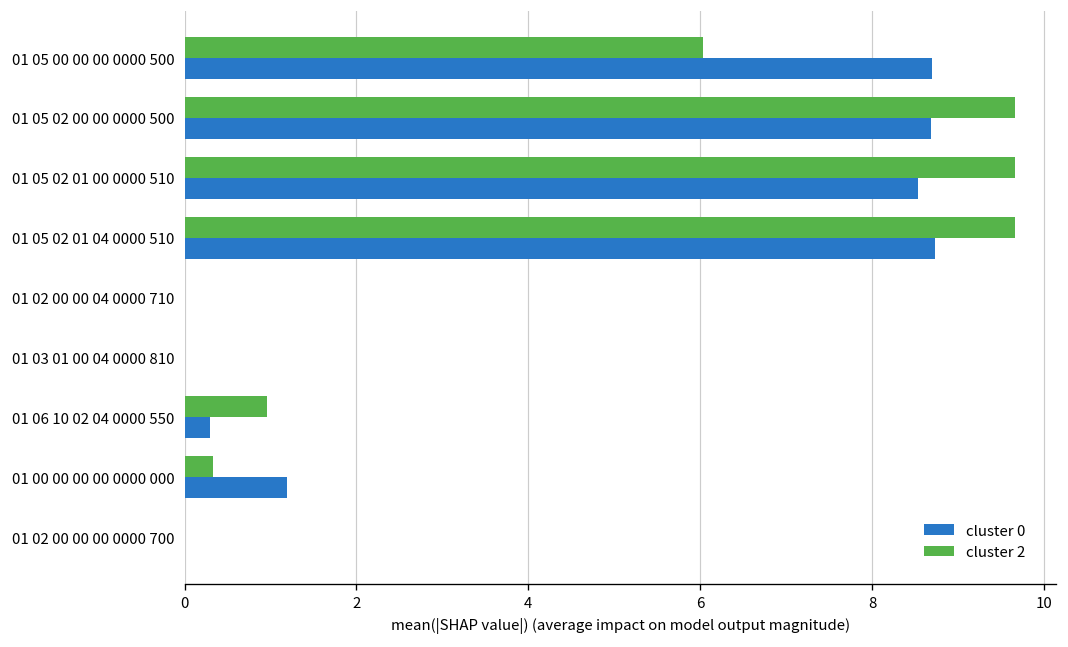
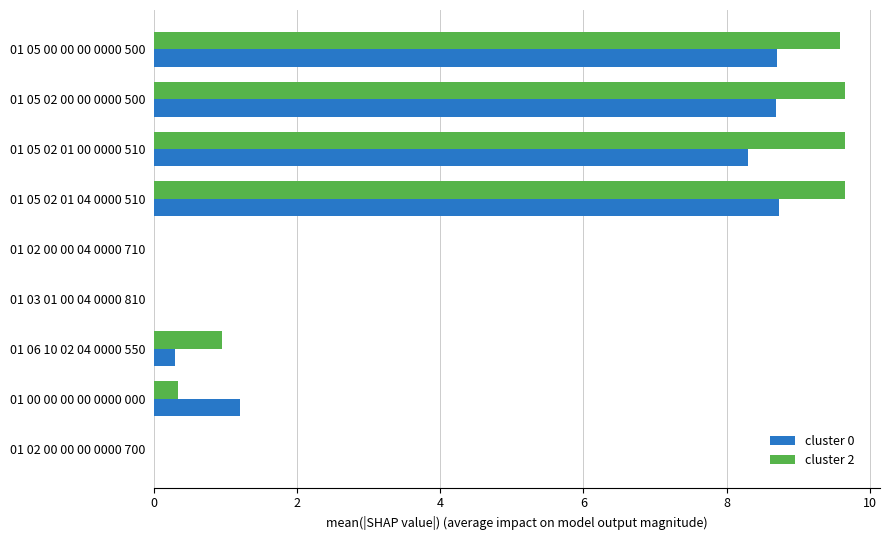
  {
    "cluster 0": {
      "01 05 00 00 00 0000 500": 8.7,
      "01 05 02 00 00 0000 500": 8.7,
-     "01 05 02 01 00 0000 510": 8.5,
+     "01 05 02 01 00 0000 510": 8.3,
      "01 05 02 01 04 0000 510": 8.7,
      "01 02 00 00 04 0000 710": 0.0,
      "01 03 01 00 04 0000 810": 0.0,
      "01 06 10 02 04 0000 550": 0.3,
      "01 00 00 00 00 0000 000": 1.2,
      "01 02 00 00 00 0000 700": 0.0
    },
    "cluster 2": {
-     "01 05 00 00 00 0000 500": 6.0,
+     "01 05 00 00 00 0000 500": 9.6,
      "01 05 02 00 00 0000 500": 9.7,
      "01 05 02 01 00 0000 510": 9.7,
      "01 05 02 01 04 0000 510": 9.7,
      "01 02 00 00 04 0000 710": 0.0,
      "01 03 01 00 04 0000 810": 0.0,
      "01 06 10 02 04 0000 550": 1.0,
      "01 00 00 00 00 0000 000": 0.3,
      "01 02 00 00 00 0000 700": 0.0
    }
  }
